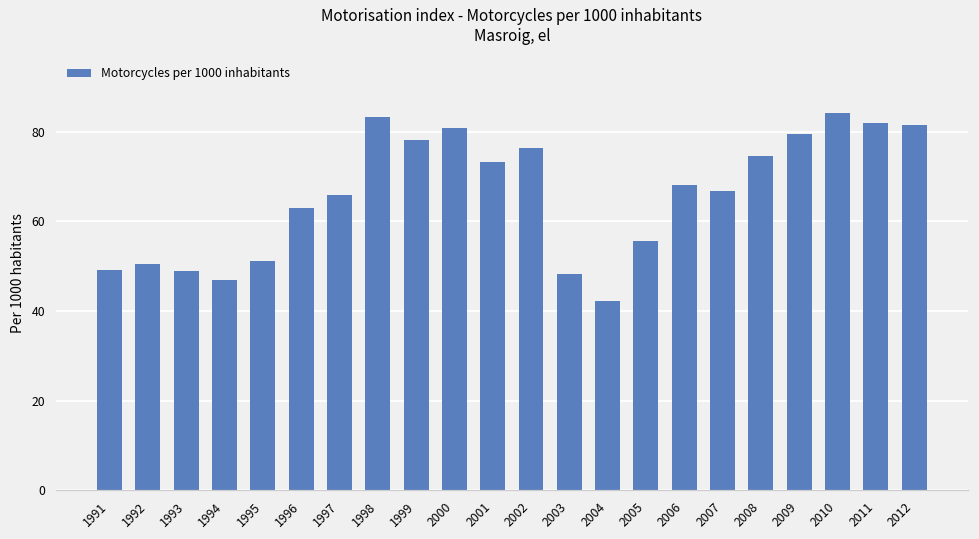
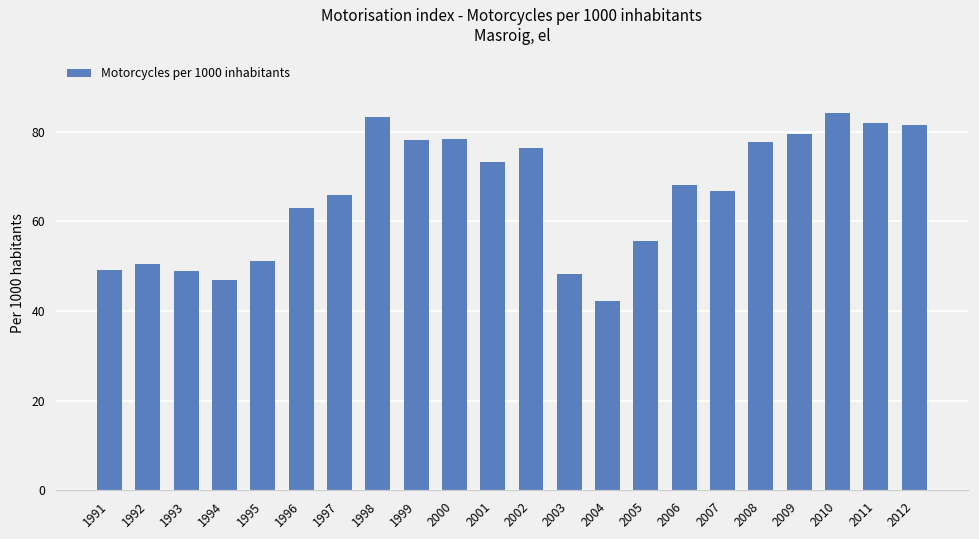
  {
    "1991": 49,
    "1992": 51,
    "1993": 49,
    "1994": 47,
    "1995": 51,
    "1996": 63,
    "1997": 66,
    "1998": 83,
    "1999": 78,
-   "2000": 81,
+   "2000": 78,
    "2001": 73,
    "2002": 76,
    "2003": 48,
    "2004": 42,
    "2005": 56,
    "2006": 68,
    "2007": 67,
-   "2008": 75,
+   "2008": 78,
    "2009": 80,
    "2010": 84,
    "2011": 82,
    "2012": 81
  }
